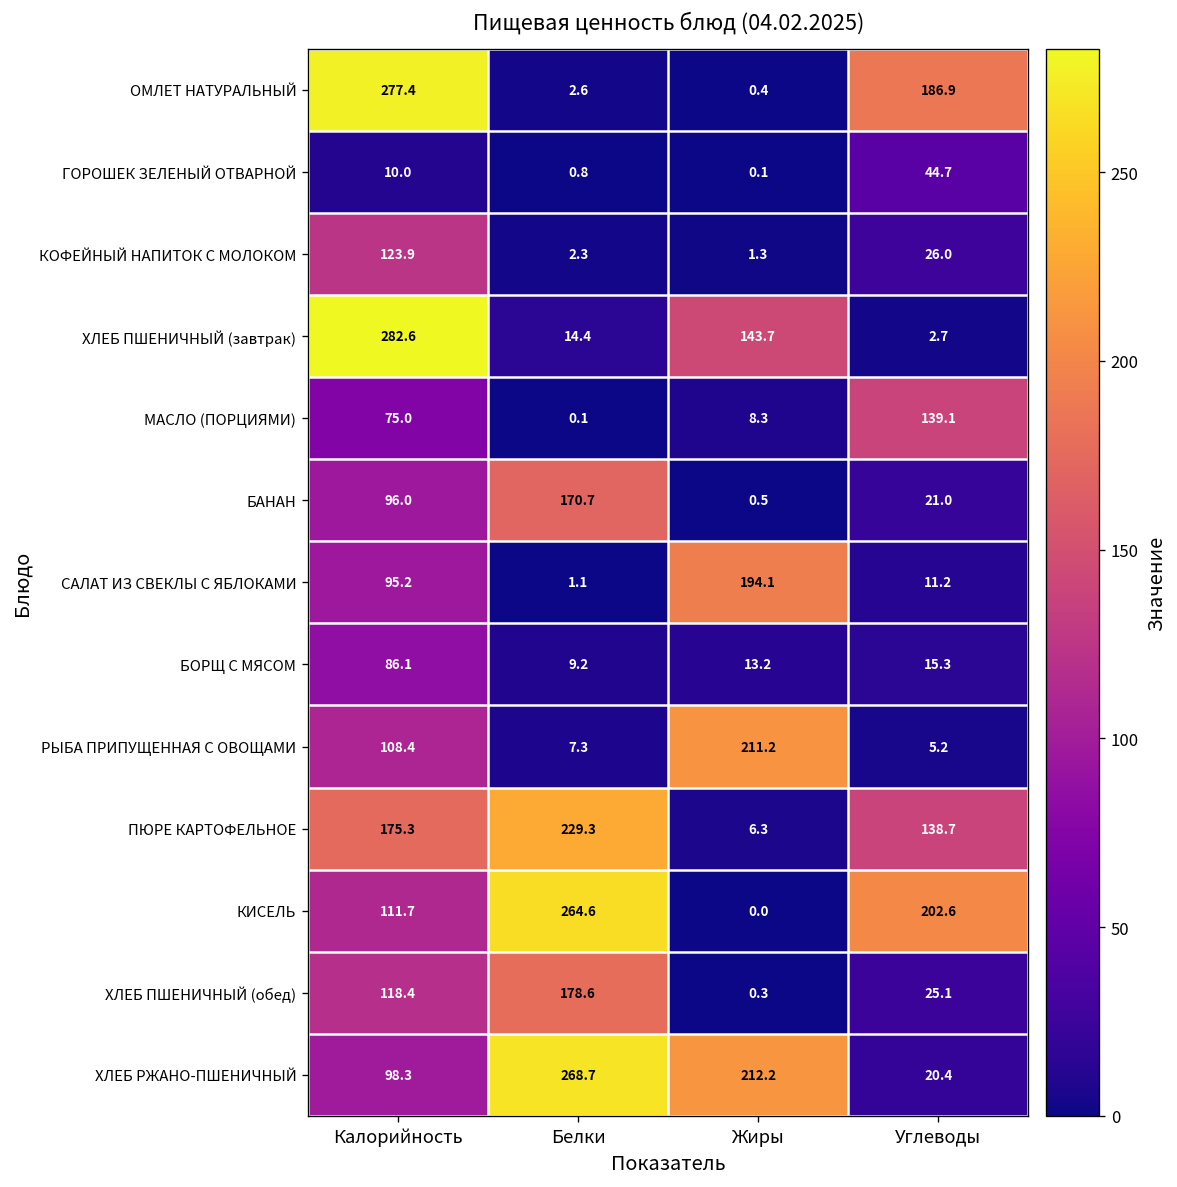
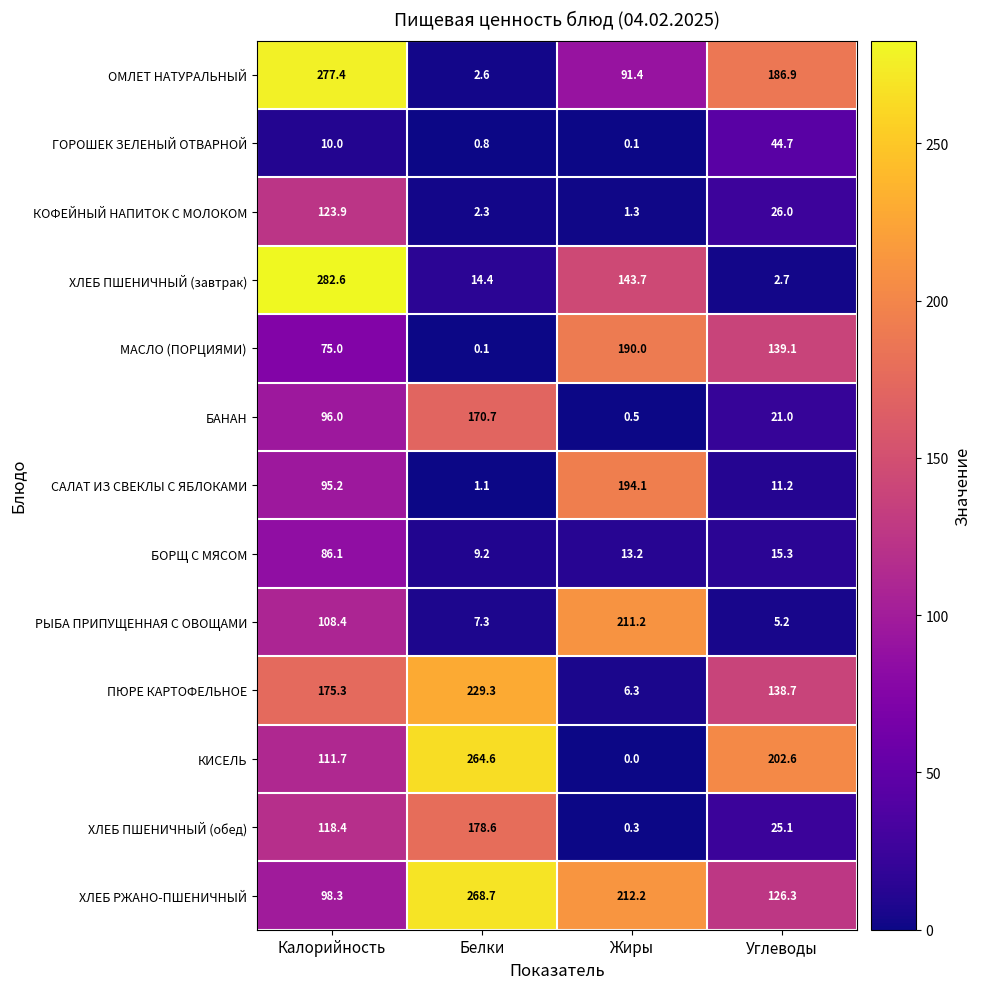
  {
    "ОМЛЕТ НАТУРАЛЬНЫЙ": {
      "Калорийность": 277.4,
      "Белки": 2.6,
-     "Жиры": 0.4,
+     "Жиры": 91.4,
      "Углеводы": 186.9
    },
    "ГОРОШЕК ЗЕЛЕНЫЙ ОТВАРНОЙ": {
      "Калорийность": 10.0,
      "Белки": 0.8,
      "Жиры": 0.1,
      "Углеводы": 44.7
    },
    "КОФЕЙНЫЙ НАПИТОК С МОЛОКОМ": {
      "Калорийность": 123.9,
      "Белки": 2.3,
      "Жиры": 1.3,
      "Углеводы": 26.0
    },
    "ХЛЕБ ПШЕНИЧНЫЙ (завтрак)": {
      "Калорийность": 282.6,
      "Белки": 14.4,
      "Жиры": 143.7,
      "Углеводы": 2.7
    },
    "МАСЛО (ПОРЦИЯМИ)": {
      "Калорийность": 75.0,
      "Белки": 0.1,
-     "Жиры": 8.3,
+     "Жиры": 190.0,
      "Углеводы": 139.1
    },
    "БАНАН": {
      "Калорийность": 96.0,
      "Белки": 170.7,
      "Жиры": 0.5,
      "Углеводы": 21.0
    },
    "САЛАТ ИЗ СВЕКЛЫ С ЯБЛОКАМИ": {
      "Калорийность": 95.2,
      "Белки": 1.1,
      "Жиры": 194.1,
      "Углеводы": 11.2
    },
    "БОРЩ С МЯСОМ": {
      "Калорийность": 86.1,
      "Белки": 9.2,
      "Жиры": 13.2,
      "Углеводы": 15.3
    },
    "РЫБА ПРИПУЩЕННАЯ С ОВОЩАМИ": {
      "Калорийность": 108.4,
      "Белки": 7.3,
      "Жиры": 211.2,
      "Углеводы": 5.2
    },
    "ПЮРЕ КАРТОФЕЛЬНОЕ": {
      "Калорийность": 175.3,
      "Белки": 229.3,
      "Жиры": 6.3,
      "Углеводы": 138.7
    },
    "КИСЕЛЬ": {
      "Калорийность": 111.7,
      "Белки": 264.6,
      "Жиры": 0.0,
      "Углеводы": 202.6
    },
    "ХЛЕБ ПШЕНИЧНЫЙ (обед)": {
      "Калорийность": 118.4,
      "Белки": 178.6,
      "Жиры": 0.3,
      "Углеводы": 25.1
    },
    "ХЛЕБ РЖАНО-ПШЕНИЧНЫЙ": {
      "Калорийность": 98.3,
      "Белки": 268.7,
      "Жиры": 212.2,
-     "Углеводы": 20.4
+     "Углеводы": 126.3
    }
  }
